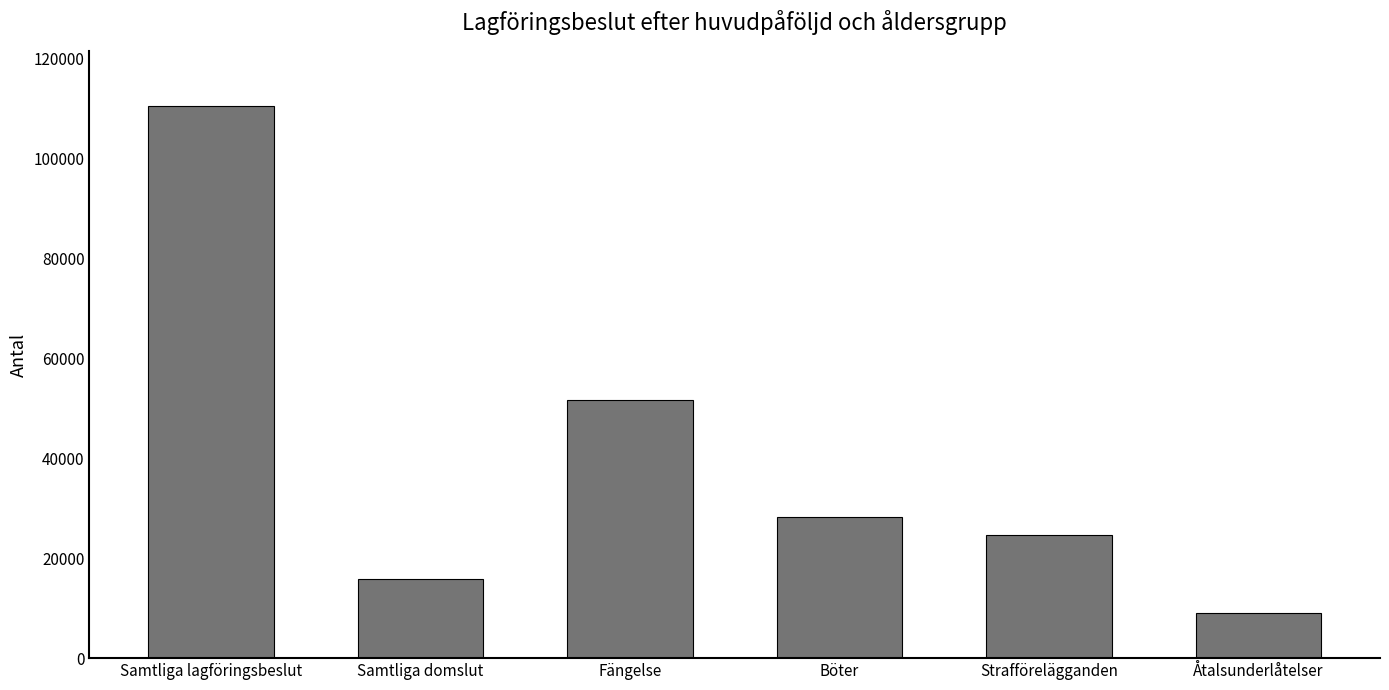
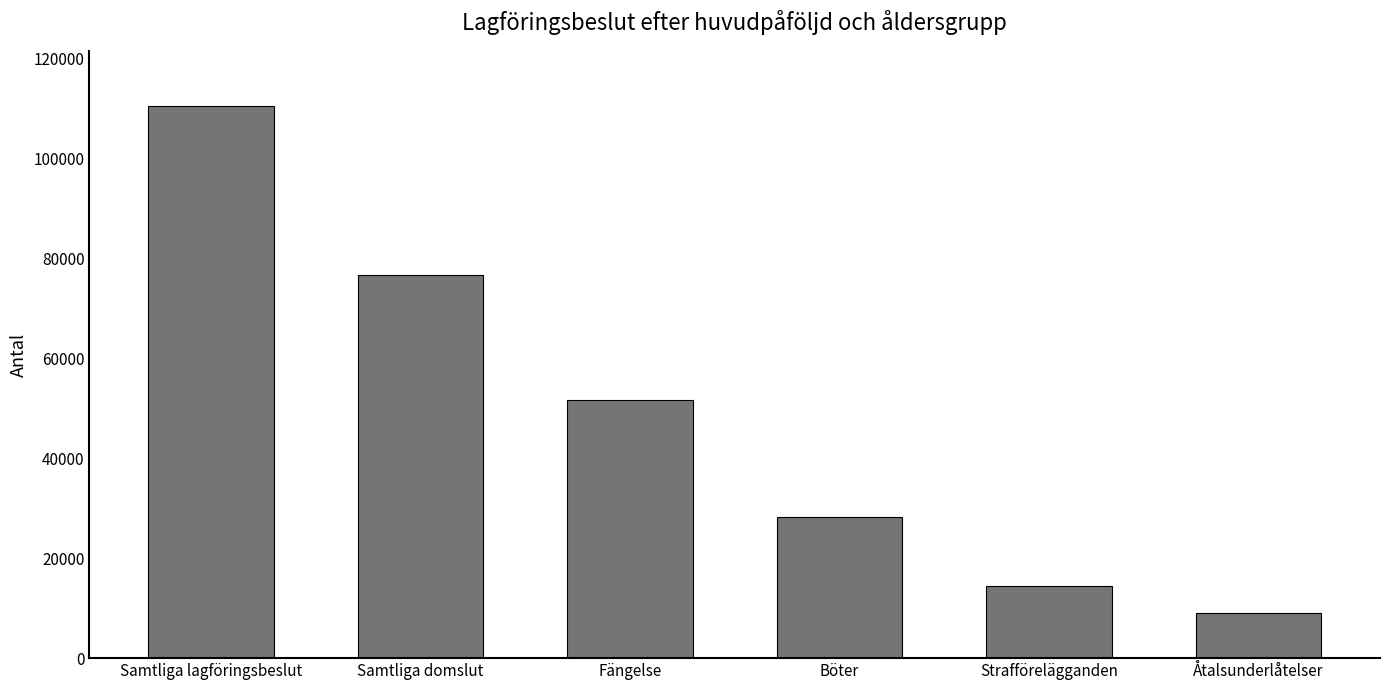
  {
    "Samtliga lagföringsbeslut": 111000,
-   "Samtliga domslut": 16000,
+   "Samtliga domslut": 77000,
    "Fängelse": 52000,
    "Böter": 28000,
-   "Strafförelägganden": 25000,
+   "Strafförelägganden": 14000,
    "Åtalsunderlåtelser": 9000
  }
